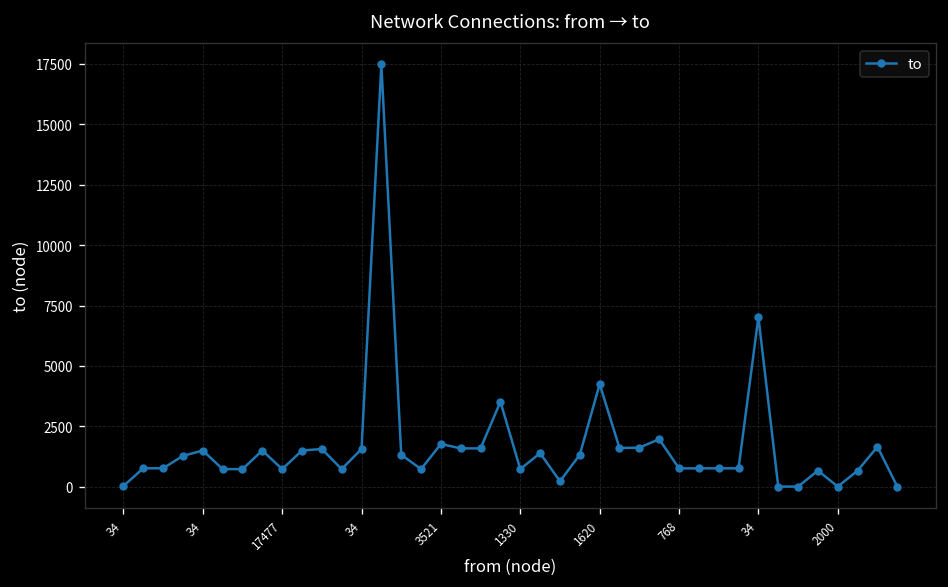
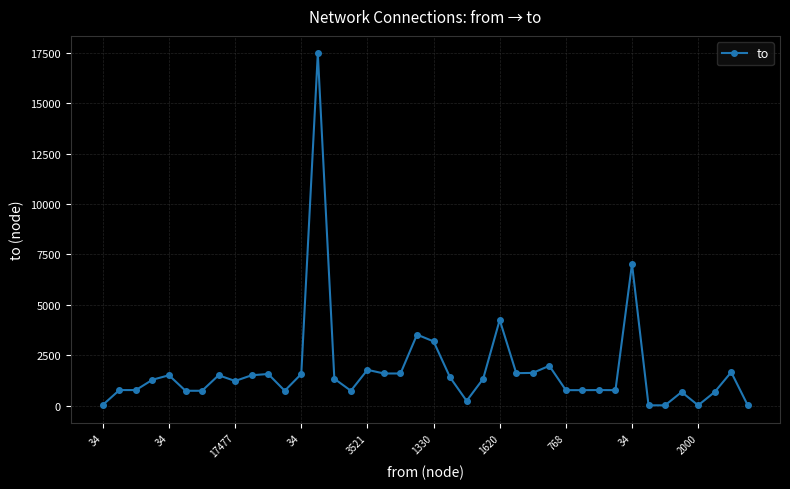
  {
-   "17477": 700,
+   "17477": 1200,
    "3521": 1800,
-   "1330": 700,
+   "1330": 3200,
    "1620": 4300,
    "768": 800,
    "2000": 0
  }
